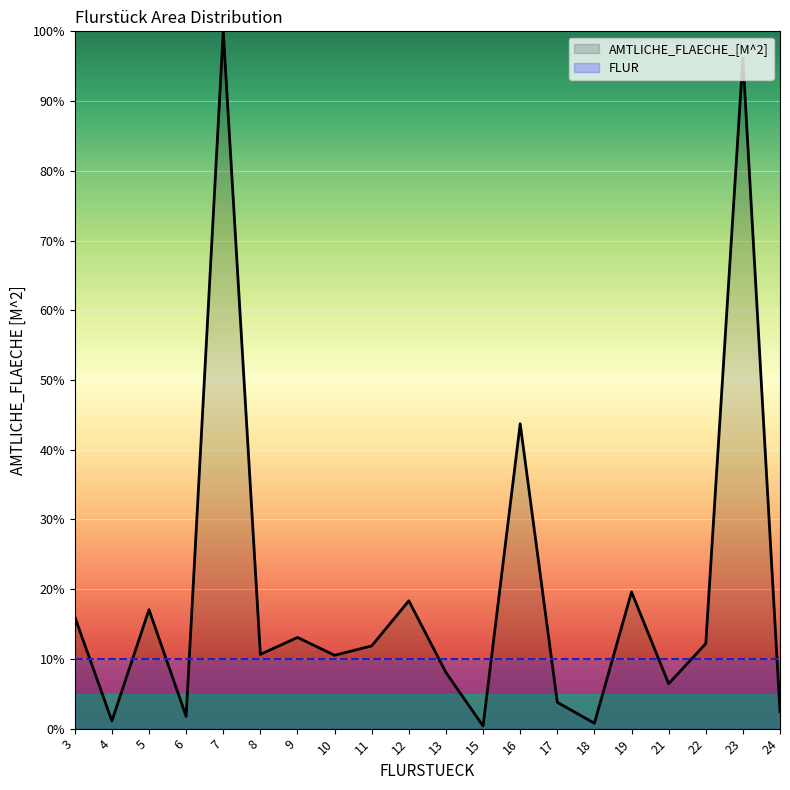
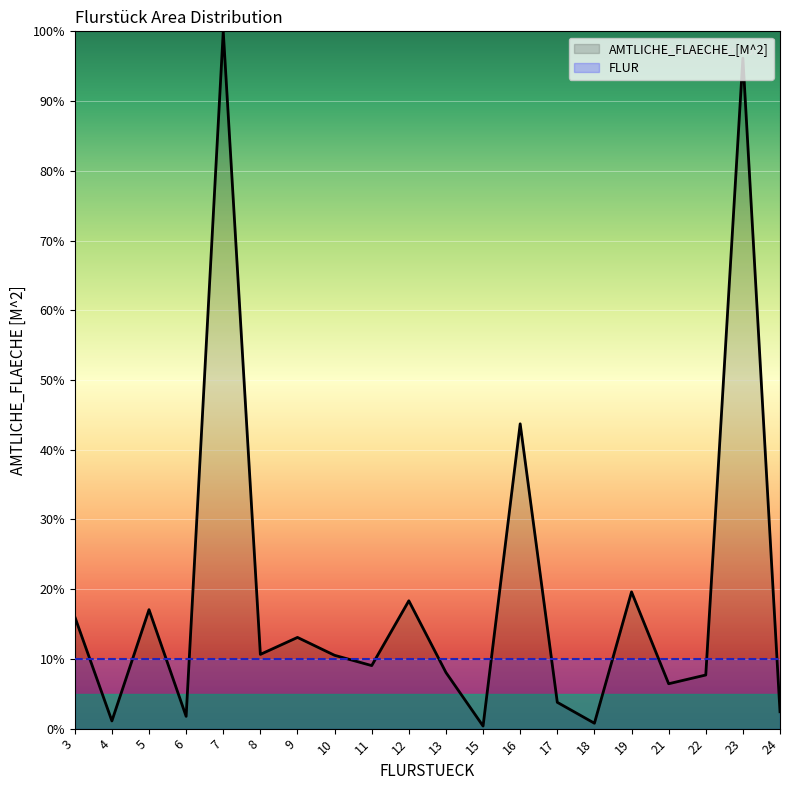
  {
    "AMTLICHE_FLAECHE_[M^2]": {
      "3": "16%",
      "5": "17%",
      "7": "100%",
      "8": "11%",
      "9": "13%",
      "10": "11%",
-     "11": "12%",
+     "11": "9%",
      "12": "18%",
      "13": "8%",
      "16": "44%",
      "19": "20%",
      "21": "6%",
-     "22": "12%"
+     "22": "8%"
    },
    "FLUR": {
      "3": "10%",
      "4": "10%",
      "5": "10%",
      "6": "10%",
      "7": "10%",
      "8": "10%",
      "9": "10%",
      "10": "10%",
      "11": "10%",
      "12": "10%",
      "13": "10%",
      "15": "10%",
      "16": "10%",
      "17": "10%",
      "18": "10%",
      "19": "10%",
      "21": "10%",
      "22": "10%",
      "23": "10%",
      "24": "10%"
    }
  }
